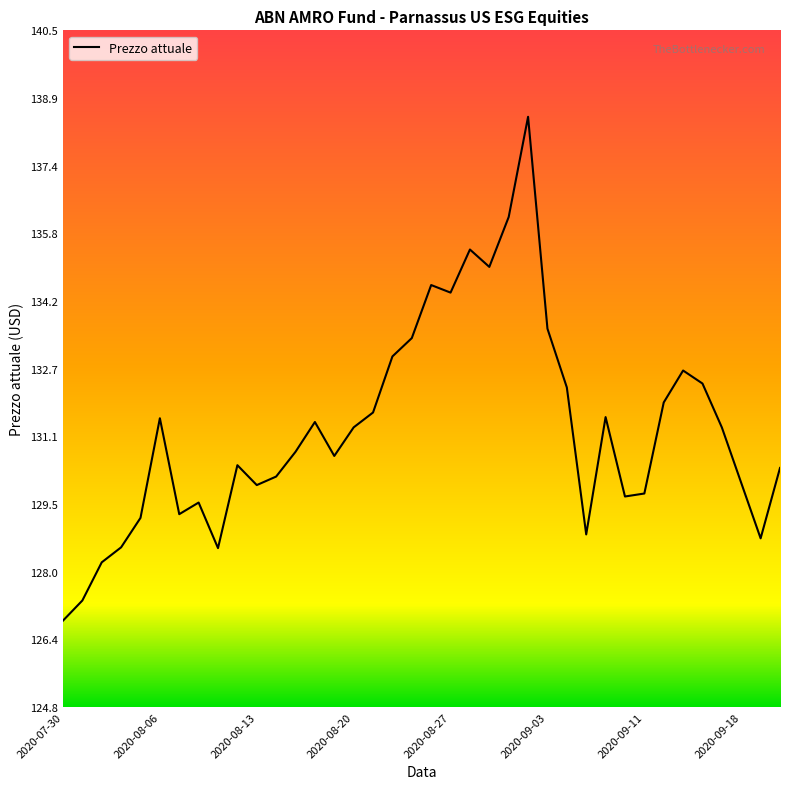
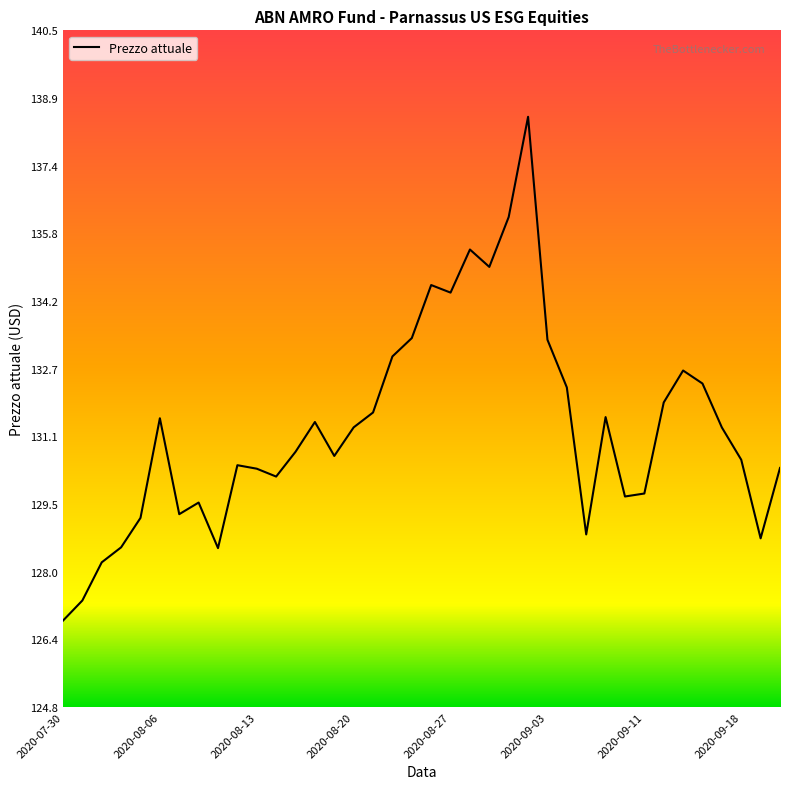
  {
    "2020-07-30": 126.8,
    "2020-08-06": 131.5,
-   "2020-08-13": 130.0,
+   "2020-08-13": 130.3,
    "2020-08-20": 131.3,
    "2020-08-27": 134.4,
-   "2020-09-03": 133.6,
+   "2020-09-03": 133.3,
    "2020-09-11": 129.8,
-   "2020-09-18": 130.0
+   "2020-09-18": 130.6
  }
